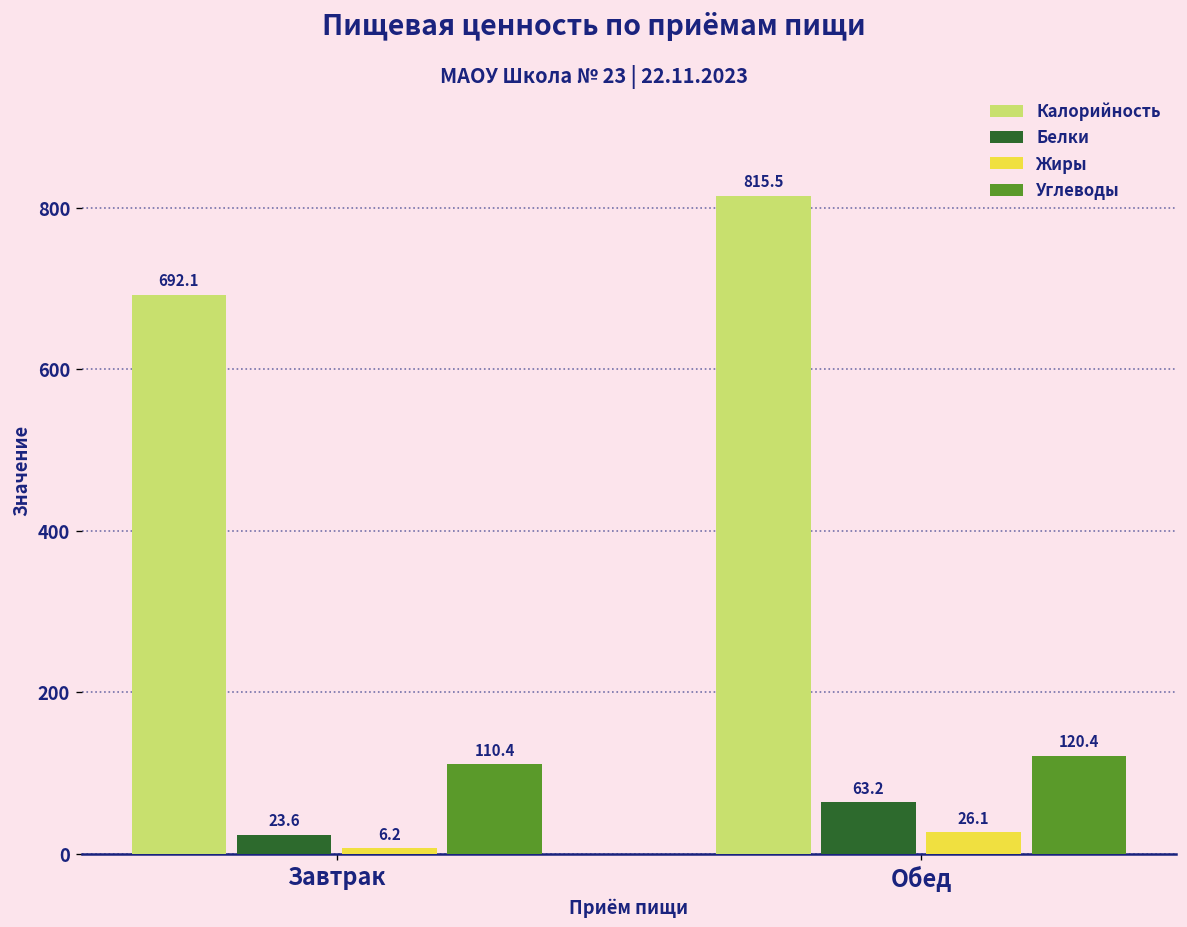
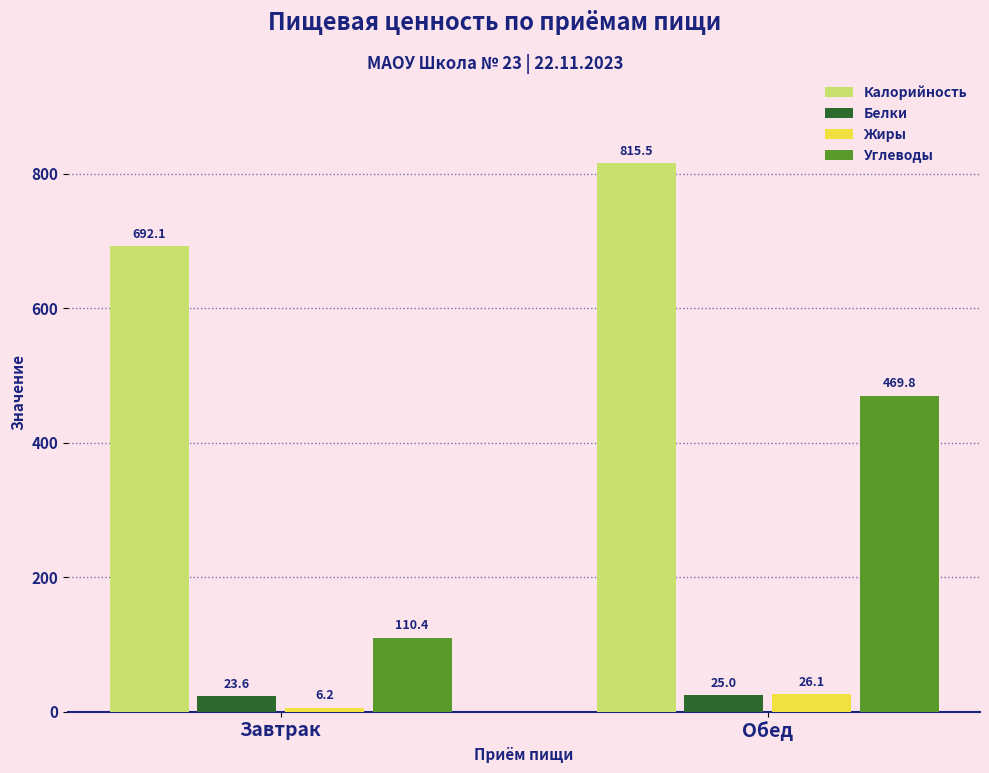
  {
    "Калорийность": {
      "Завтрак": 692.1,
      "Обед": 815.5
    },
    "Белки": {
      "Завтрак": 23.6,
-     "Обед": 63.2
+     "Обед": 25.0
    },
    "Жиры": {
      "Завтрак": 6.2,
      "Обед": 26.1
    },
    "Углеводы": {
      "Завтрак": 110.4,
-     "Обед": 120.4
+     "Обед": 469.8
    }
  }
